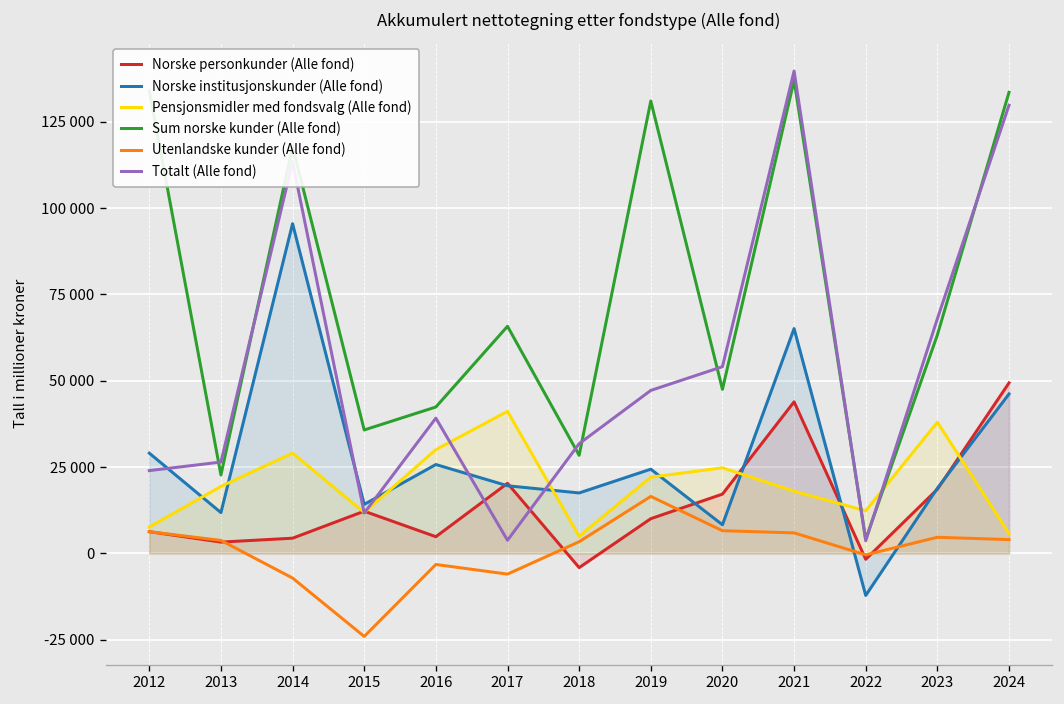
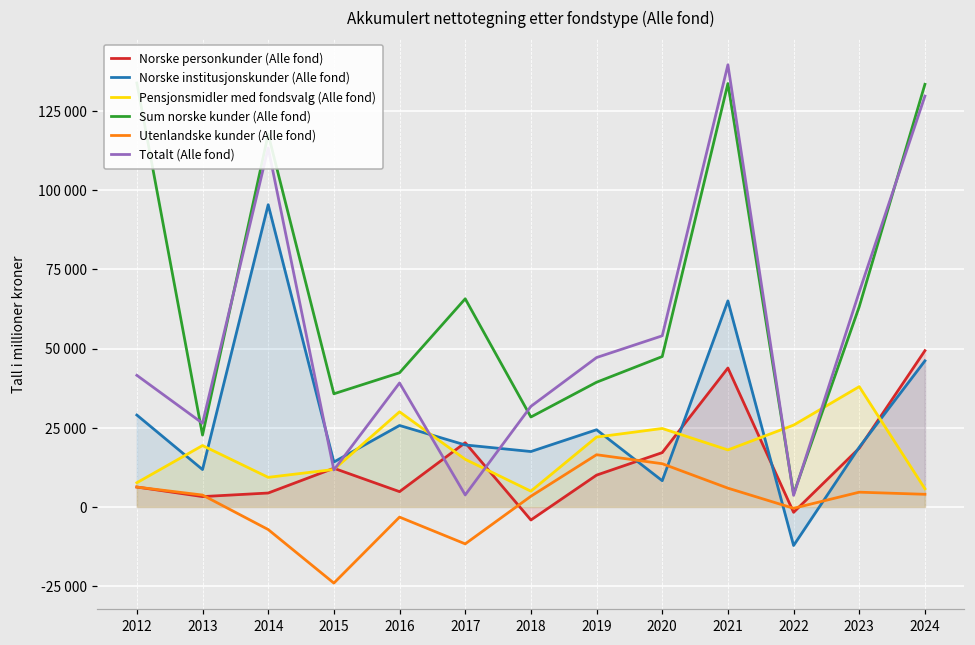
  {
    "Pensjonsmidler med fondsvalg (Alle fond)": {
      "2012": 8000,
      "2013": 19000,
-     "2014": 29000,
+     "2014": 9000,
      "2016": 30000,
-     "2017": 41000,
+     "2017": 15000,
      "2018": 5000,
      "2019": 22000,
      "2020": 25000,
      "2021": 18000,
-     "2022": 12000,
+     "2022": 26000,
      "2023": 38000,
      "2024": 6000
    },
    "Sum norske kunder (Alle fond)": {
      "2013": 23000,
      "2015": 36000,
      "2016": 42000,
      "2017": 66000,
      "2018": 28000,
-     "2019": 131000,
+     "2019": 39000,
      "2020": 47000,
-     "2021": 137000,
+     "2021": 134000,
      "2023": 63000,
      "2024": 134000
    },
    "Utenlandske kunder (Alle fond)": {
      "2014": -7000,
      "2015": -24000,
      "2016": -3000,
-     "2017": -6000,
+     "2017": -12000,
      "2018": 3000,
      "2019": 16000,
-     "2020": 7000,
+     "2020": 14000,
      "2021": 6000,
      "2023": 5000,
      "2024": 4000
    },
    "Totalt (Alle fond)": {
-     "2012": 24000,
+     "2012": 42000,
      "2013": 26000,
      "2016": 39000,
      "2017": 4000,
      "2018": 32000,
      "2019": 47000,
      "2020": 54000,
      "2021": 140000,
      "2023": 68000,
      "2024": 130000
    }
  }
